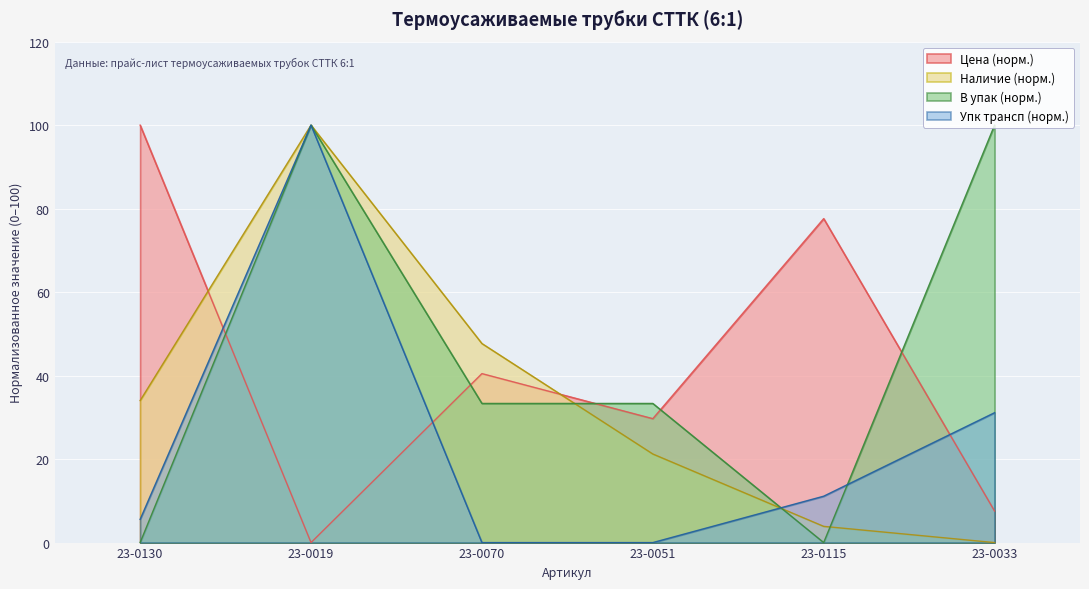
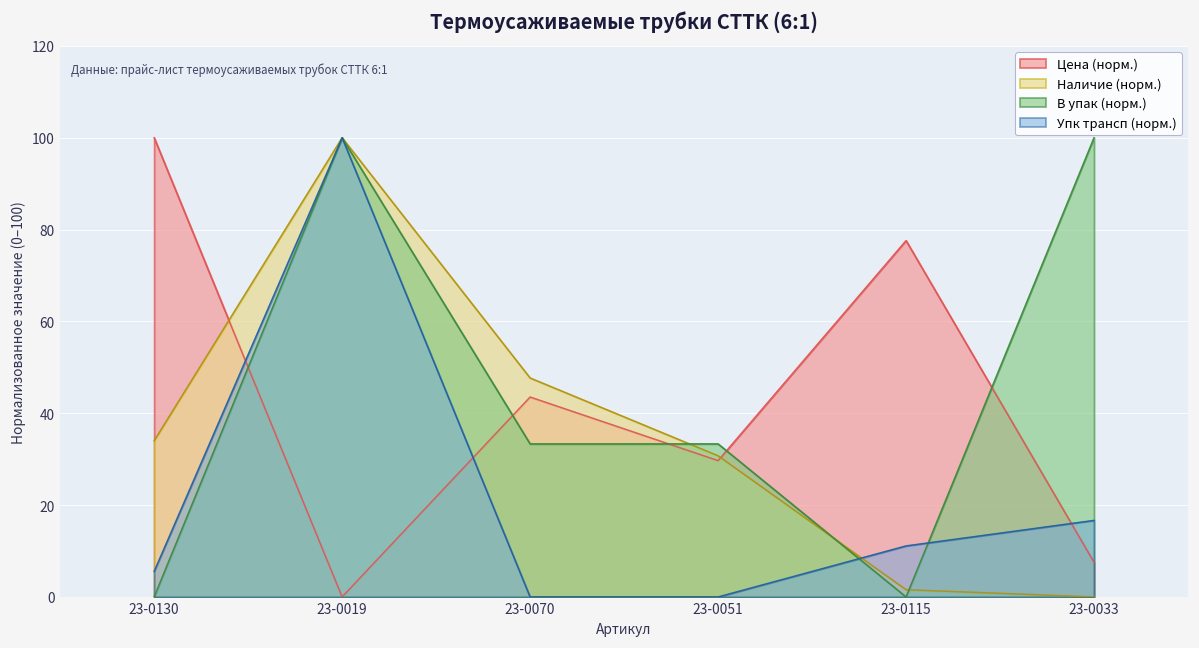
  {
    "Цена (норм.)": {
      "23-0130": 100,
      "23-0019": 0,
-     "23-0070": 40,
+     "23-0070": 44,
      "23-0051": 30,
      "23-0115": 78,
      "23-0033": 8
    },
    "Наличие (норм.)": {
      "23-0130": 34,
      "23-0070": 48,
-     "23-0051": 21,
-     "23-0115": 4,
+     "23-0051": 31,
+     "23-0115": 2,
      "23-0033": 0
    },
    "В упак (норм.)": {
      "23-0130": 0,
      "23-0070": 33,
      "23-0051": 33,
      "23-0115": 0
    },
    "Упк трансп (норм.)": {
      "23-0130": 6,
      "23-0070": 0,
      "23-0051": 0,
      "23-0115": 11,
-     "23-0033": 31
+     "23-0033": 17
    }
  }
